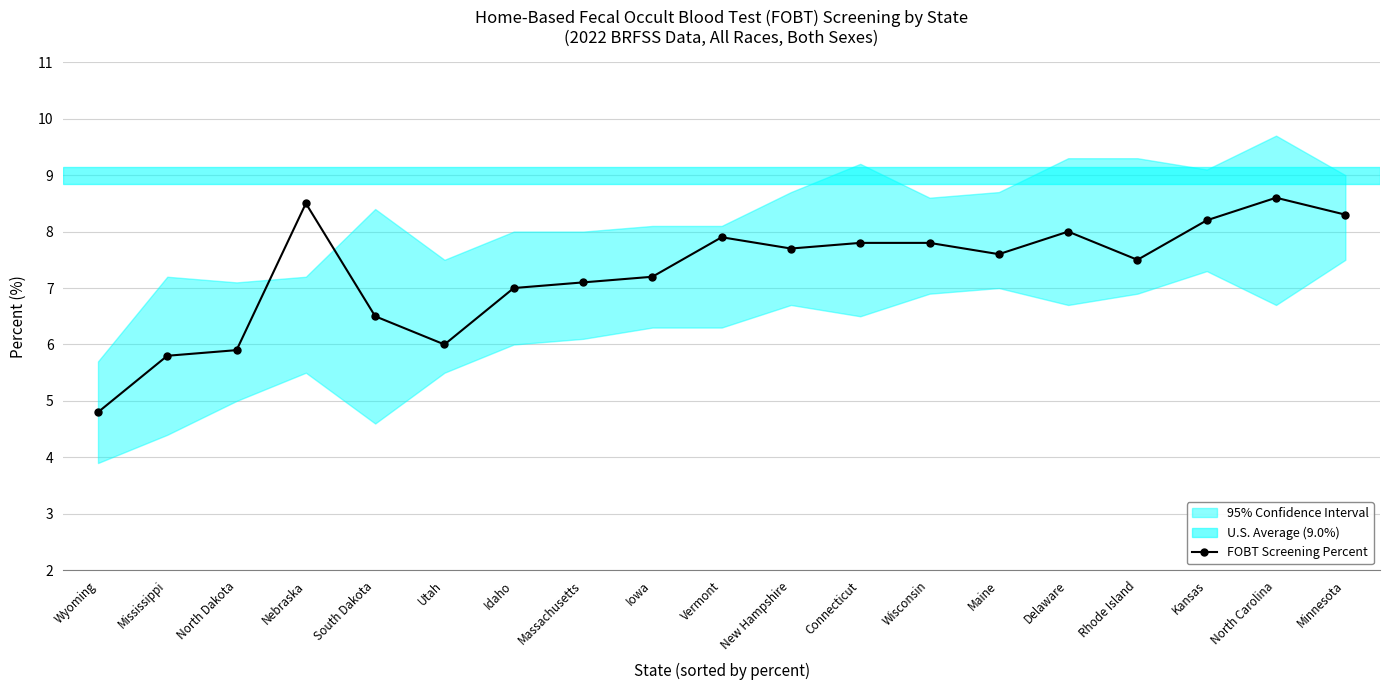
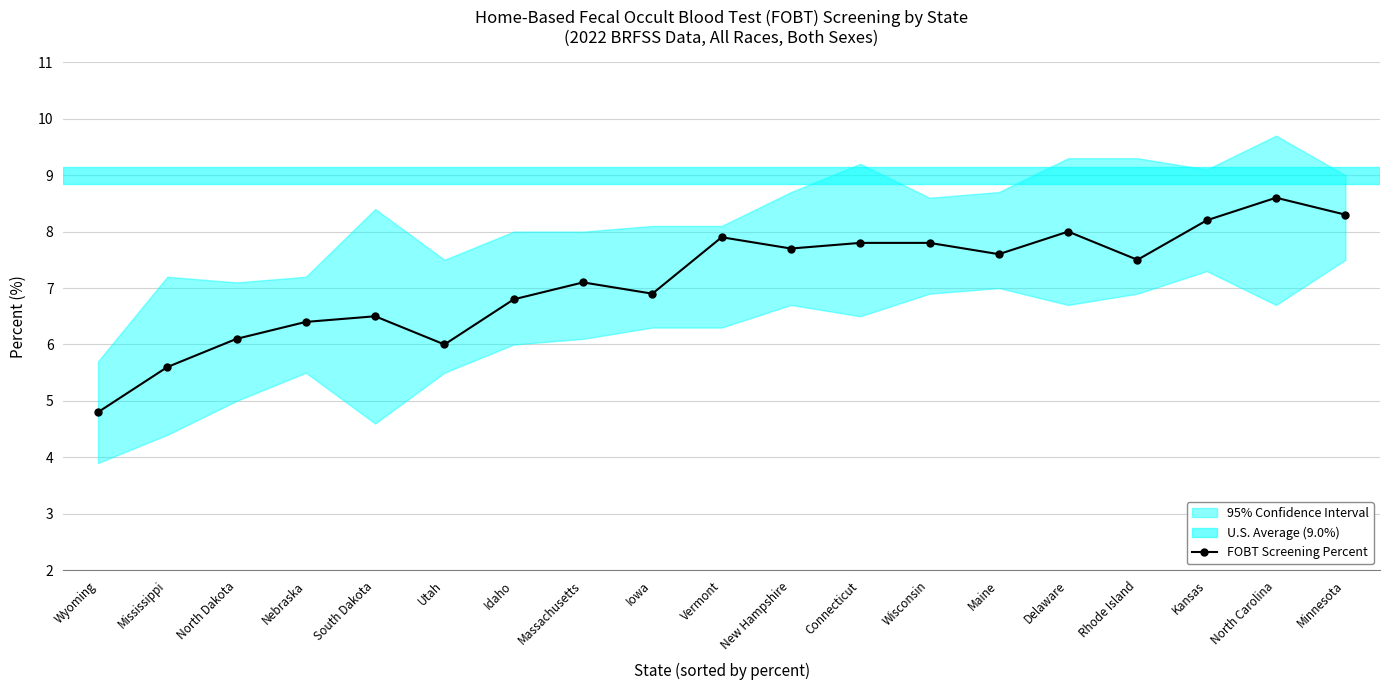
  {
    "FOBT Screening Percent": {
      "Wyoming": 4.8,
-     "Mississippi": 5.8,
-     "North Dakota": 5.9,
-     "Nebraska": 8.5,
+     "Mississippi": 5.6,
+     "North Dakota": 6.1,
+     "Nebraska": 6.4,
      "South Dakota": 6.5,
      "Utah": 6.0,
-     "Idaho": 7.0,
+     "Idaho": 6.8,
      "Massachusetts": 7.1,
-     "Iowa": 7.2,
+     "Iowa": 6.9,
      "Vermont": 7.9,
      "New Hampshire": 7.7,
      "Connecticut": 7.8,
      "Wisconsin": 7.8,
      "Maine": 7.6,
      "Delaware": 8.0,
      "Rhode Island": 7.5,
      "Kansas": 8.2,
      "North Carolina": 8.6,
      "Minnesota": 8.3
    }
  }
